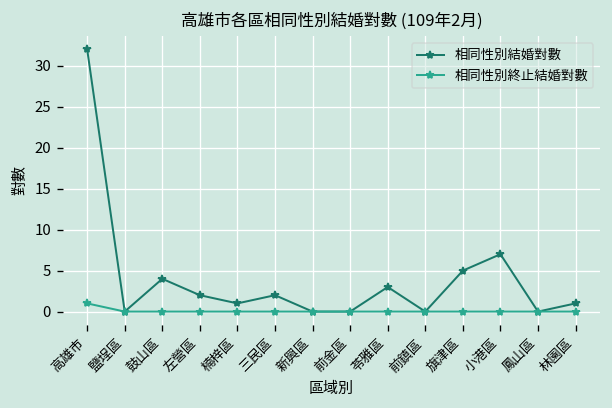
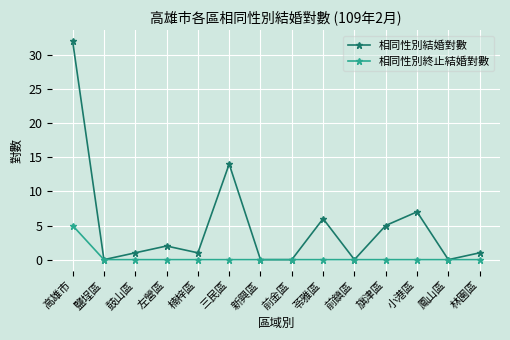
  {
    "相同性別結婚對數": {
      "高雄市": 32,
-     "鼓山區": 4,
+     "鼓山區": 1,
      "左營區": 2,
      "楠梓區": 1,
-     "三民區": 2,
-     "苓雅區": 3,
+     "三民區": 14,
+     "苓雅區": 6,
      "旗津區": 5,
      "小港區": 7,
      "林園區": 1
    },
    "相同性別終止結婚對數": {
-     "高雄市": 1,
+     "高雄市": 5,
      "鼓山區": 0,
      "左營區": 0,
      "楠梓區": 0,
      "三民區": 0,
      "苓雅區": 0,
      "旗津區": 0,
      "小港區": 0,
      "林園區": 0
    }
  }
